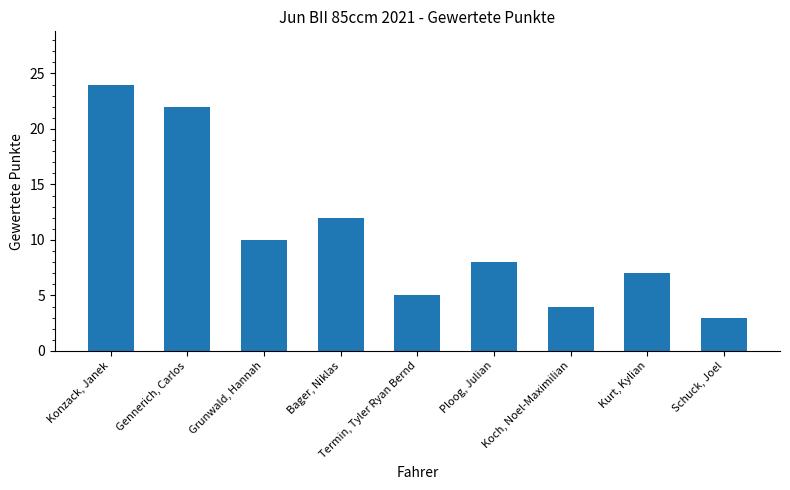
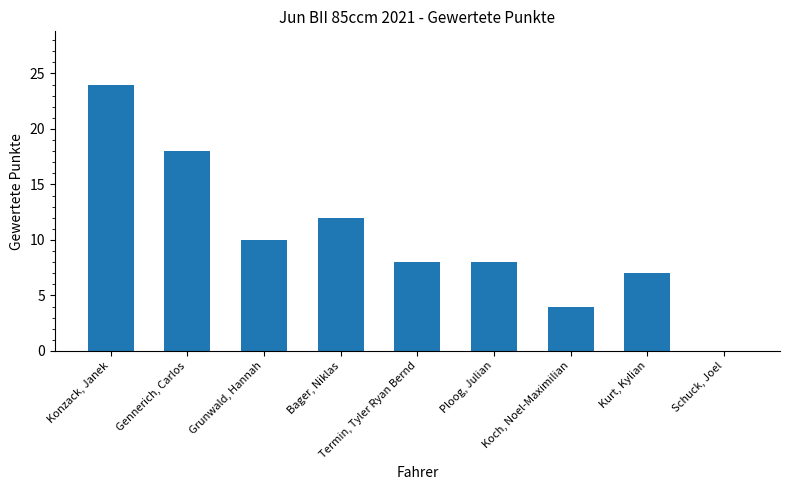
  {
    "Konzack, Janek": 24,
-   "Gennerich, Carlos": 22,
+   "Gennerich, Carlos": 18,
    "Grunwald, Hannah": 10,
    "Bager, Niklas": 12,
-   "Termin, Tyler Ryan Bernd": 5,
+   "Termin, Tyler Ryan Bernd": 8,
    "Ploog, Julian": 8,
    "Koch, Noel-Maximilian": 4,
    "Kurt, Kylian": 7,
-   "Schuck, Joel": 3
+   "Schuck, Joel": 0
  }
